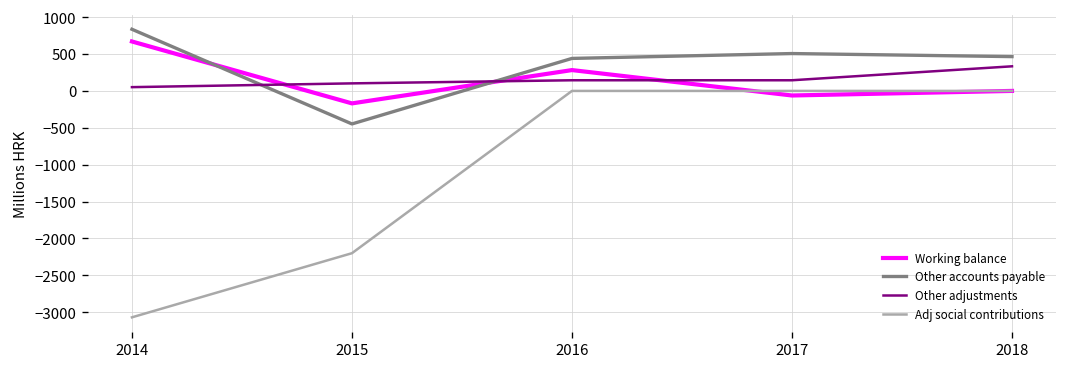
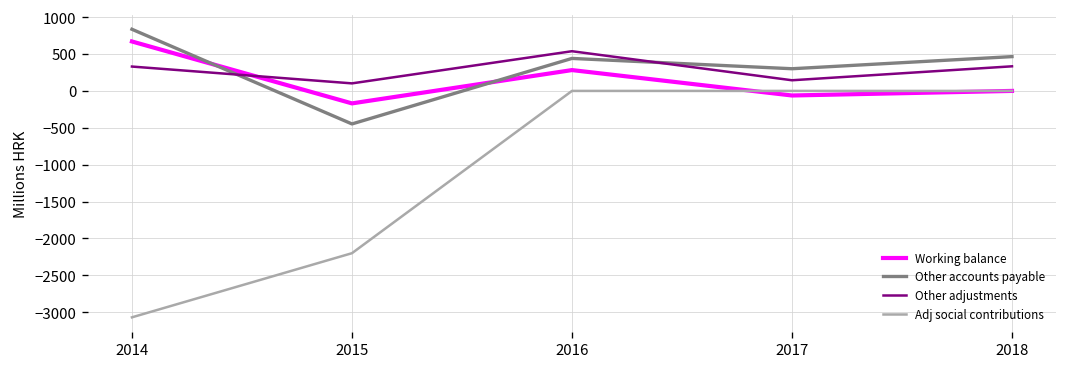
  {
    "Working balance": {
      "2014": 700,
      "2015": -200,
      "2016": 300,
      "2017": -100
    },
    "Other accounts payable": {
      "2014": 800,
      "2015": -400,
      "2016": 400,
-     "2017": 500,
+     "2017": 300,
      "2018": 500
    },
    "Other adjustments": {
-     "2014": 100,
+     "2014": 300,
      "2015": 100,
-     "2016": 100,
+     "2016": 500,
      "2017": 100,
      "2018": 300
    },
    "Adj social contributions": {
      "2014": -3100,
      "2015": -2200,
      "2016": 0,
      "2017": 0
    }
  }
